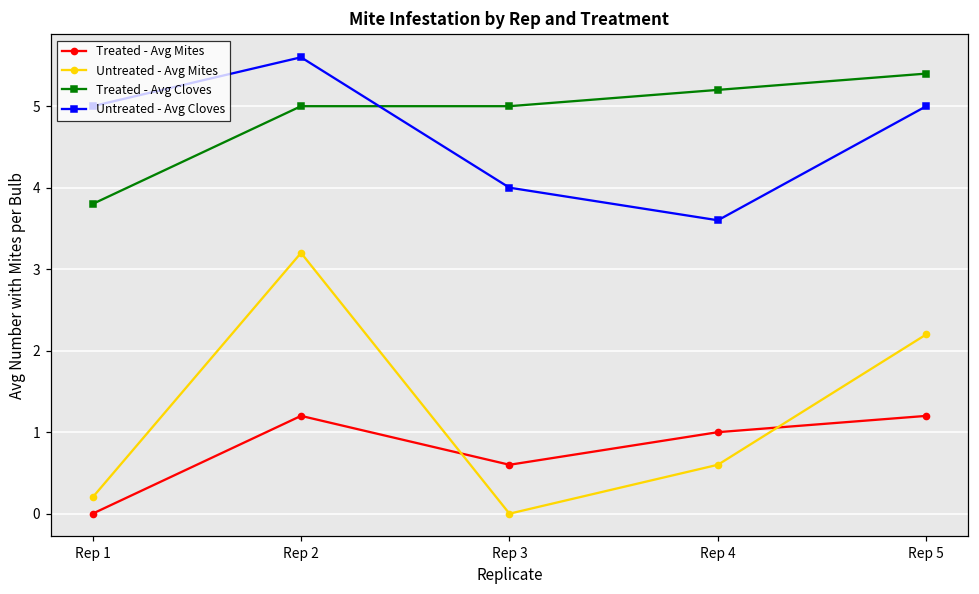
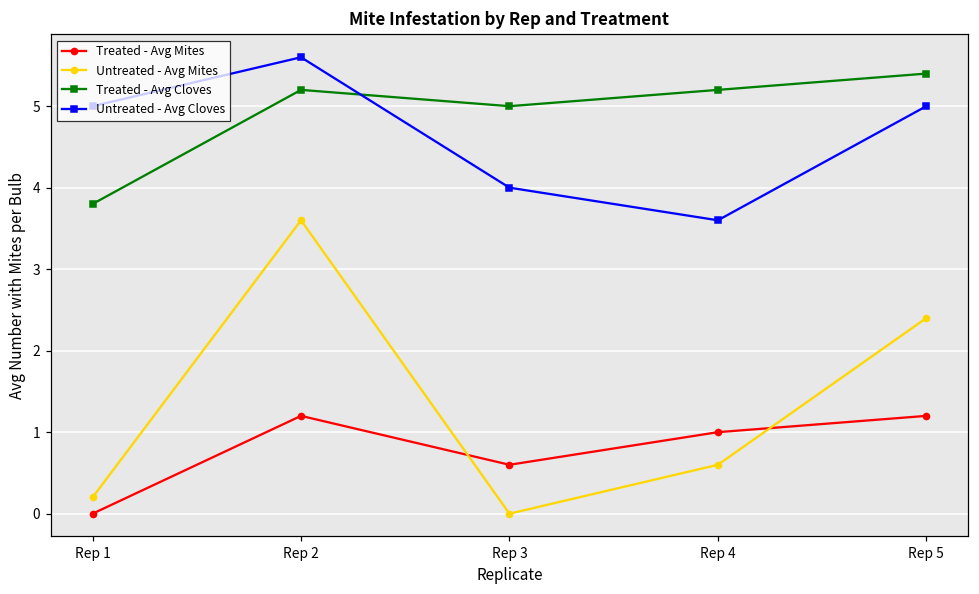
  {
    "Treated - Avg Mites": {
      "Rep 1": 0.0,
      "Rep 2": 1.2,
      "Rep 3": 0.6,
      "Rep 4": 1.0,
      "Rep 5": 1.2
    },
    "Untreated - Avg Mites": {
      "Rep 1": 0.2,
-     "Rep 2": 3.2,
+     "Rep 2": 3.6,
      "Rep 3": 0.0,
      "Rep 4": 0.6,
-     "Rep 5": 2.2
+     "Rep 5": 2.4
    },
    "Treated - Avg Cloves": {
      "Rep 1": 3.8,
-     "Rep 2": 5.0,
+     "Rep 2": 5.2,
      "Rep 3": 5.0,
      "Rep 4": 5.2,
      "Rep 5": 5.4
    },
    "Untreated - Avg Cloves": {
      "Rep 2": 5.6,
      "Rep 3": 4.0,
      "Rep 4": 3.6,
      "Rep 5": 5.0
    }
  }
